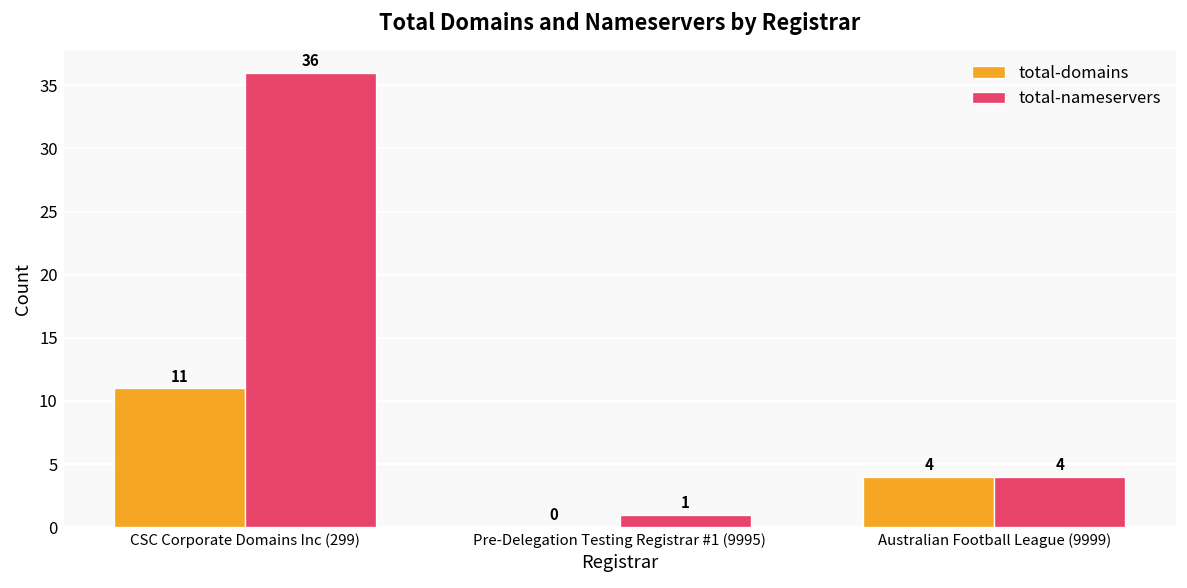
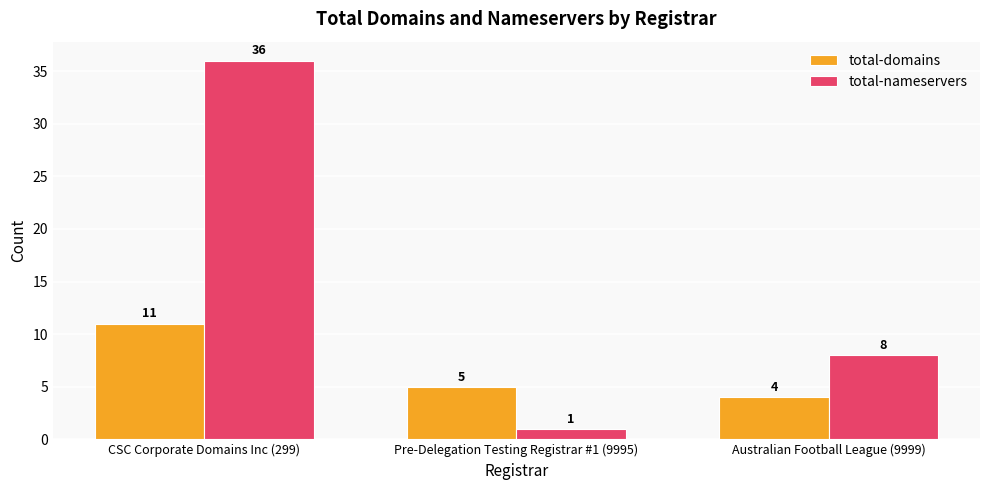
  {
    "total-domains": {
      "CSC Corporate Domains Inc (299)": 11,
-     "Pre-Delegation Testing Registrar #1 (9995)": 0,
+     "Pre-Delegation Testing Registrar #1 (9995)": 5,
      "Australian Football League (9999)": 4
    },
    "total-nameservers": {
      "CSC Corporate Domains Inc (299)": 36,
      "Pre-Delegation Testing Registrar #1 (9995)": 1,
-     "Australian Football League (9999)": 4
+     "Australian Football League (9999)": 8
    }
  }
